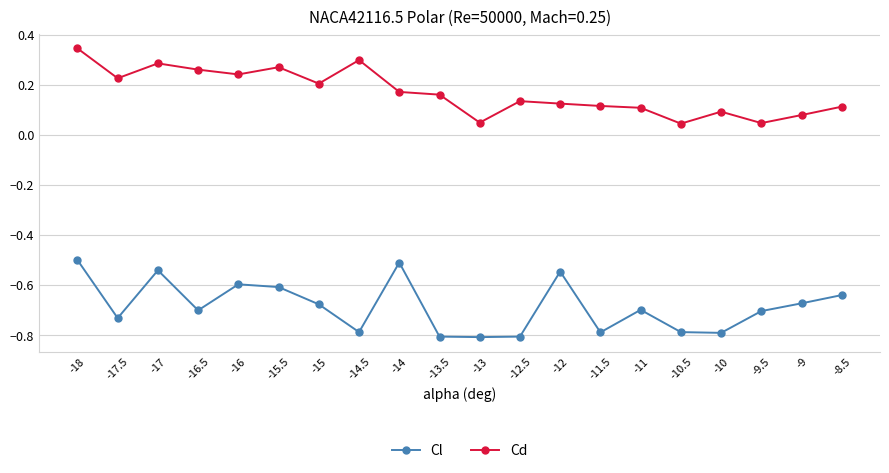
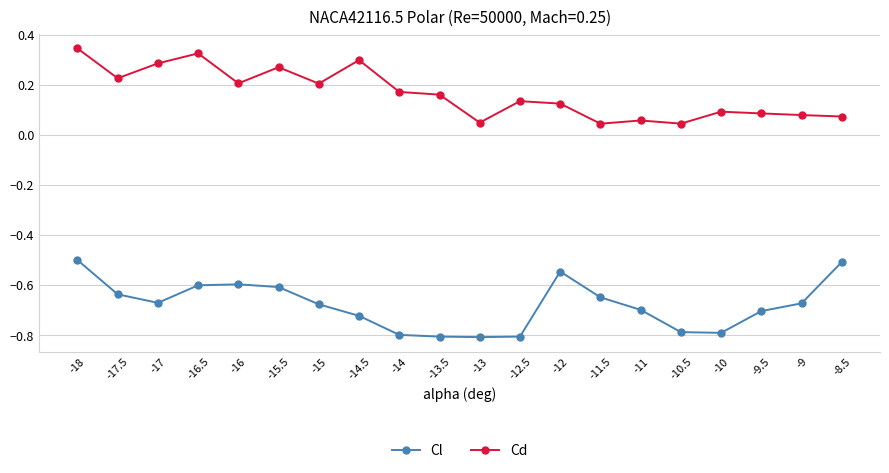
  {
    "Cl": {
      "-18": -0.50,
-     "-17.5": -0.73,
-     "-17": -0.54,
-     "-16.5": -0.7,
+     "-17.5": -0.64,
+     "-17": -0.67,
+     "-16.5": -0.6,
      "-16": -0.60,
      "-15.5": -0.61,
      "-15": -0.68,
-     "-14.5": -0.79,
-     "-14": -0.51,
+     "-14.5": -0.72,
+     "-14": -0.80,
      "-13.5": -0.81,
      "-13": -0.81,
      "-12.5": -0.81,
      "-12": -0.55,
-     "-11.5": -0.79,
+     "-11.5": -0.65,
      "-11": -0.70,
      "-10.5": -0.79,
      "-10": -0.79,
      "-9.5": -0.70,
      "-9": -0.67,
-     "-8.5": -0.64
+     "-8.5": -0.51
    },
    "Cd": {
      "-18": 0.35,
      "-17.5": 0.23,
      "-17": 0.29,
-     "-16.5": 0.26,
-     "-16": 0.24,
+     "-16.5": 0.33,
+     "-16": 0.21,
      "-15.5": 0.27,
      "-15": 0.21,
      "-14.5": 0.30,
      "-14": 0.17,
      "-13.5": 0.16,
      "-13": 0.05,
      "-12.5": 0.14,
      "-12": 0.13,
-     "-11.5": 0.12,
-     "-11": 0.11,
+     "-11.5": 0.05,
+     "-11": 0.06,
      "-10.5": 0.05,
      "-10": 0.09,
-     "-9.5": 0.05,
+     "-9.5": 0.09,
      "-9": 0.08,
-     "-8.5": 0.11
+     "-8.5": 0.07
    }
  }
